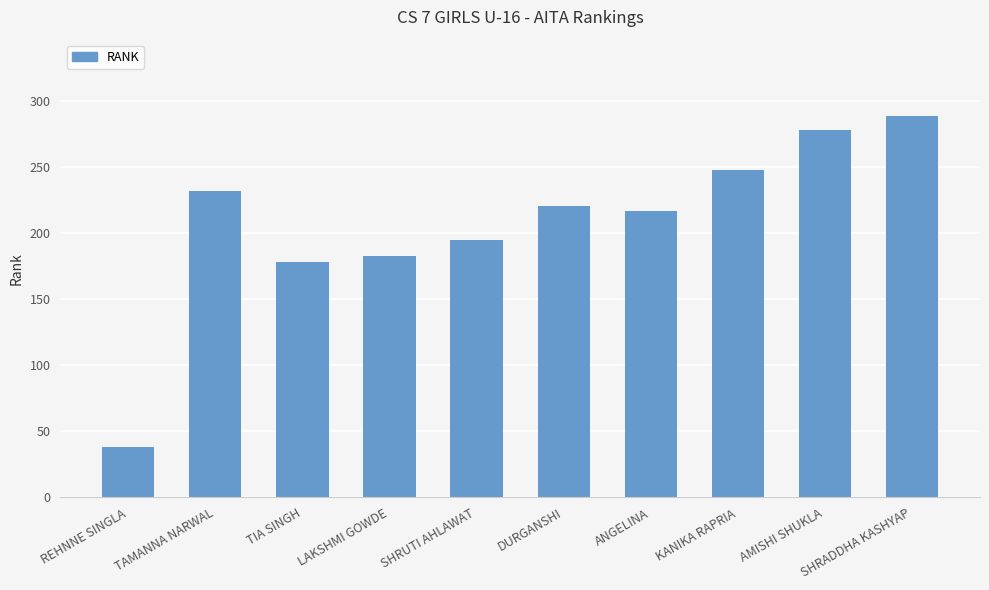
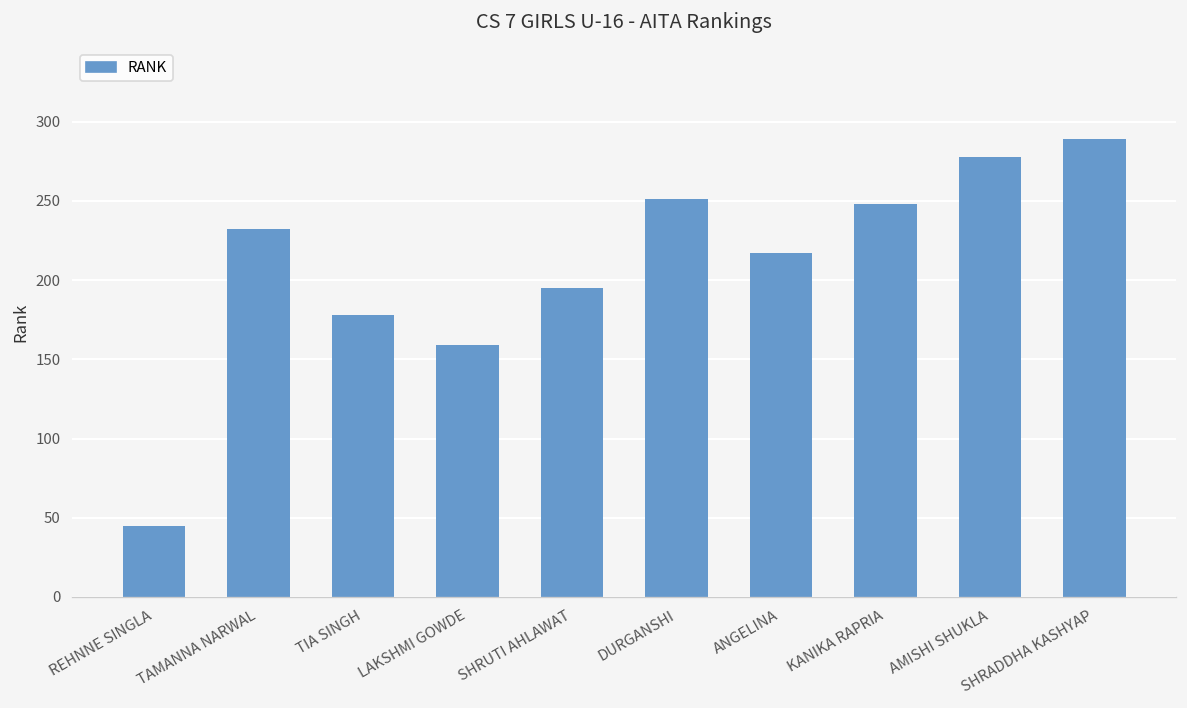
  {
-   "REHNNE SINGLA": 38,
+   "REHNNE SINGLA": 45,
    "TAMANNA NARWAL": 232,
    "TIA SINGH": 178,
-   "LAKSHMI GOWDE": 183,
+   "LAKSHMI GOWDE": 159,
    "SHRUTI AHLAWAT": 195,
-   "DURGANSHI": 221,
+   "DURGANSHI": 251,
    "ANGELINA": 217,
    "KANIKA RAPRIA": 248,
    "AMISHI SHUKLA": 278,
    "SHRADDHA KASHYAP": 289
  }
